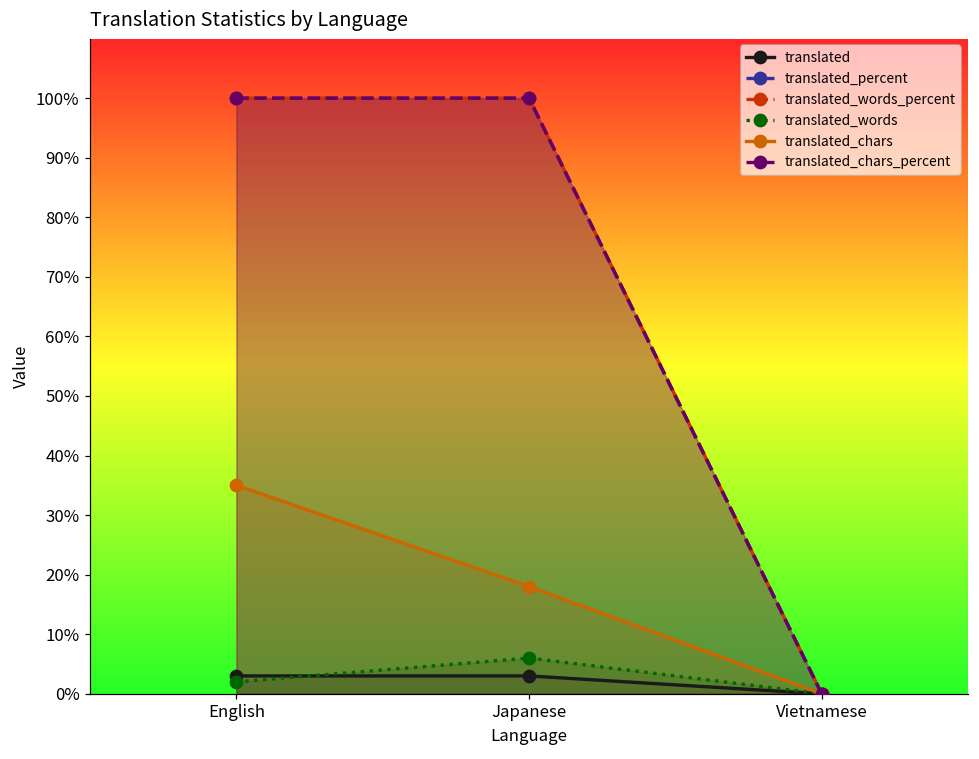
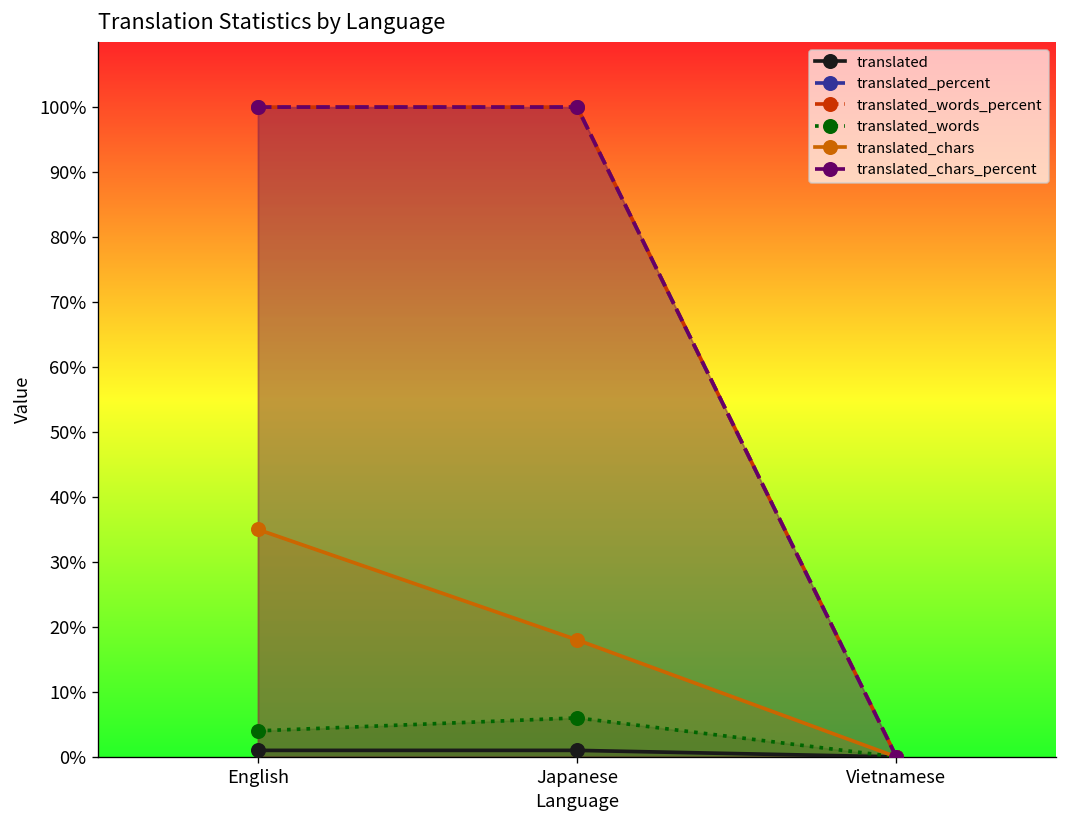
  {
    "translated": {
-     "English": "3%",
-     "Japanese": "3%"
+     "English": "1%",
+     "Japanese": "1%"
    },
    "translated_chars_percent": {
      "English": "100%",
      "Japanese": "100%"
    },
    "translated_words": {
-     "English": "2%",
+     "English": "4%",
      "Japanese": "6%"
    },
    "translated_chars": {
      "English": "35%",
      "Japanese": "18%"
    }
  }
